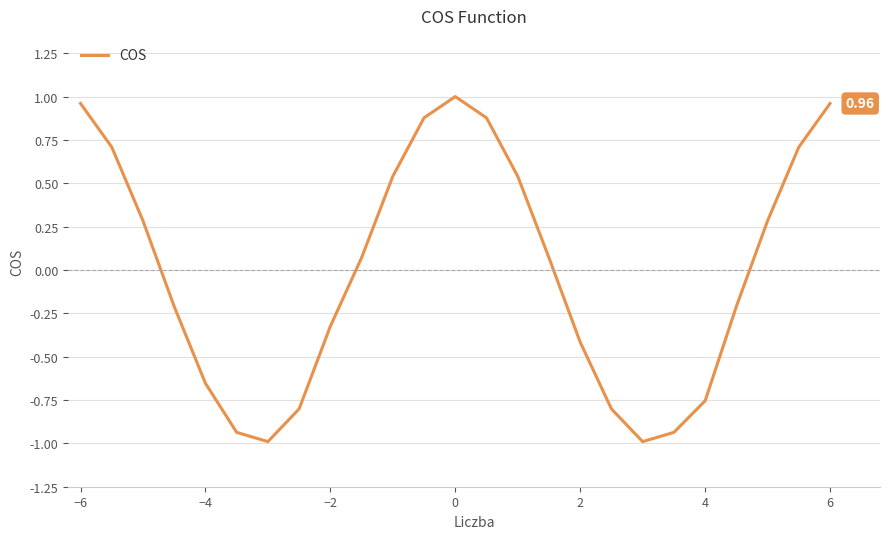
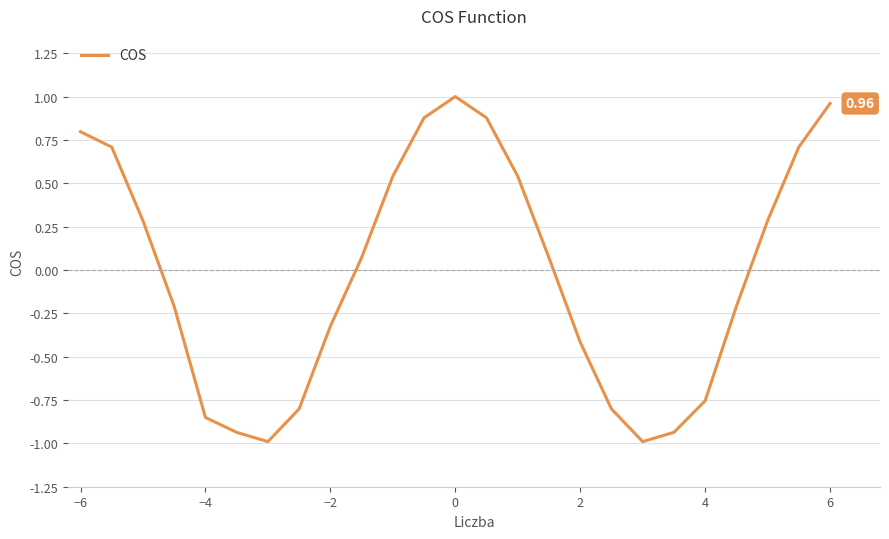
  {
-   "−6": 0.96,
-   "−4": -0.65,
+   "−6": 0.80,
+   "−4": -0.85,
    "−2": -0.32,
    "0": 1.00,
    "2": -0.42,
    "4": -0.75
  }
